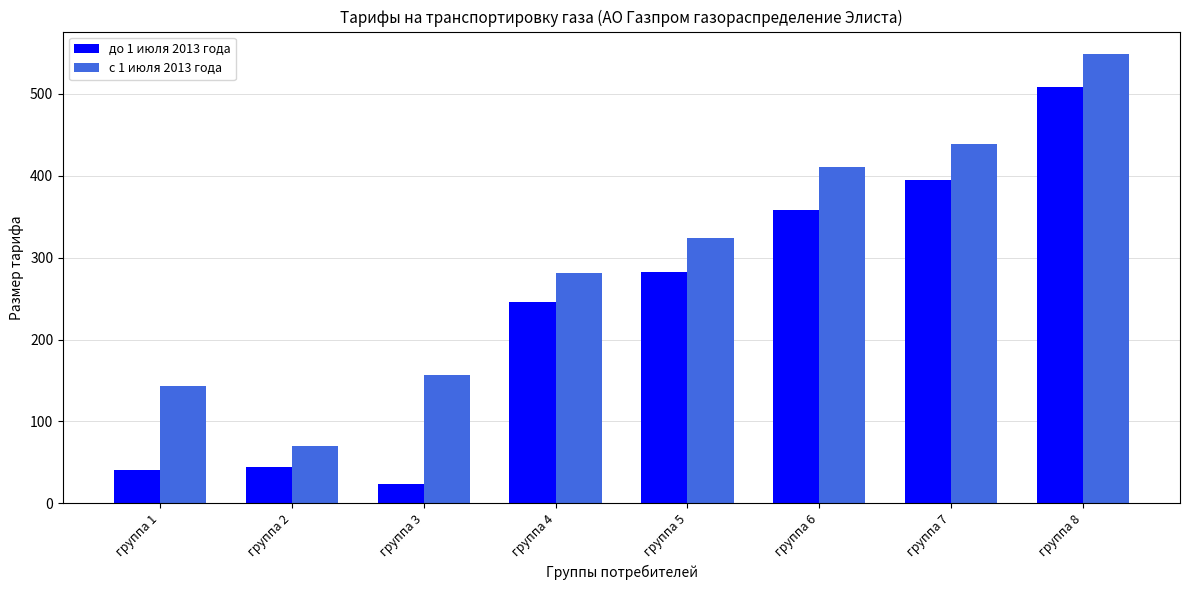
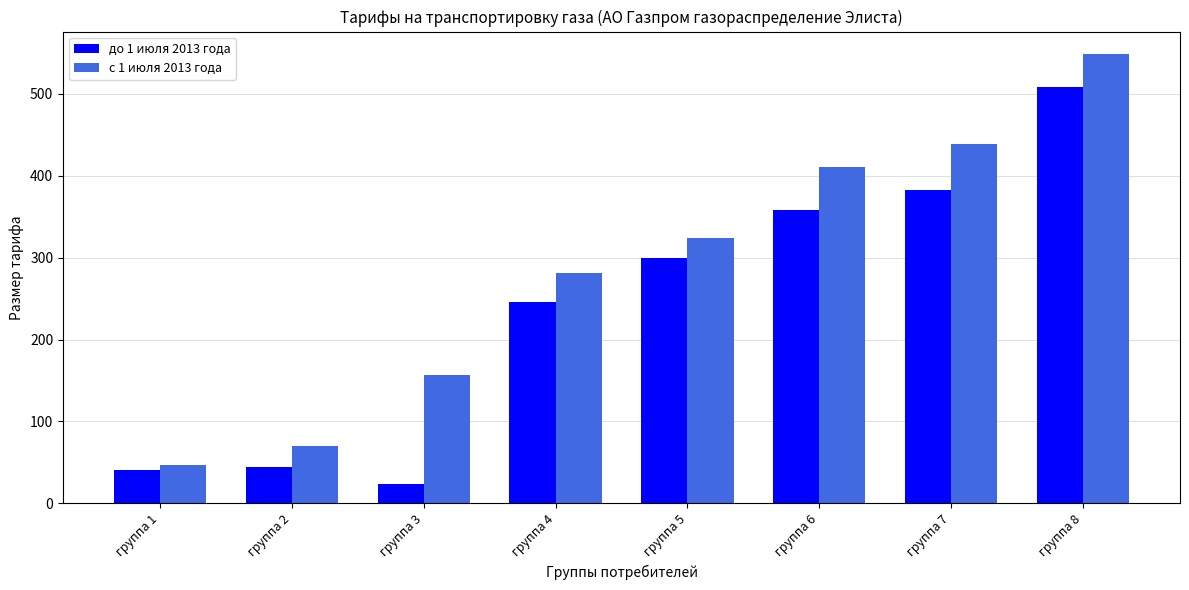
  {
    "до 1 июля 2013 года": {
      "группа 1": 40,
      "группа 2": 40,
      "группа 3": 20,
      "группа 4": 250,
-     "группа 5": 280,
+     "группа 5": 300,
      "группа 6": 360,
-     "группа 7": 390,
+     "группа 7": 380,
      "группа 8": 510
    },
    "с 1 июля 2013 года": {
-     "группа 1": 140,
+     "группа 1": 50,
      "группа 2": 70,
      "группа 3": 160,
      "группа 4": 280,
      "группа 5": 320,
      "группа 6": 410,
      "группа 7": 440,
      "группа 8": 550
    }
  }
